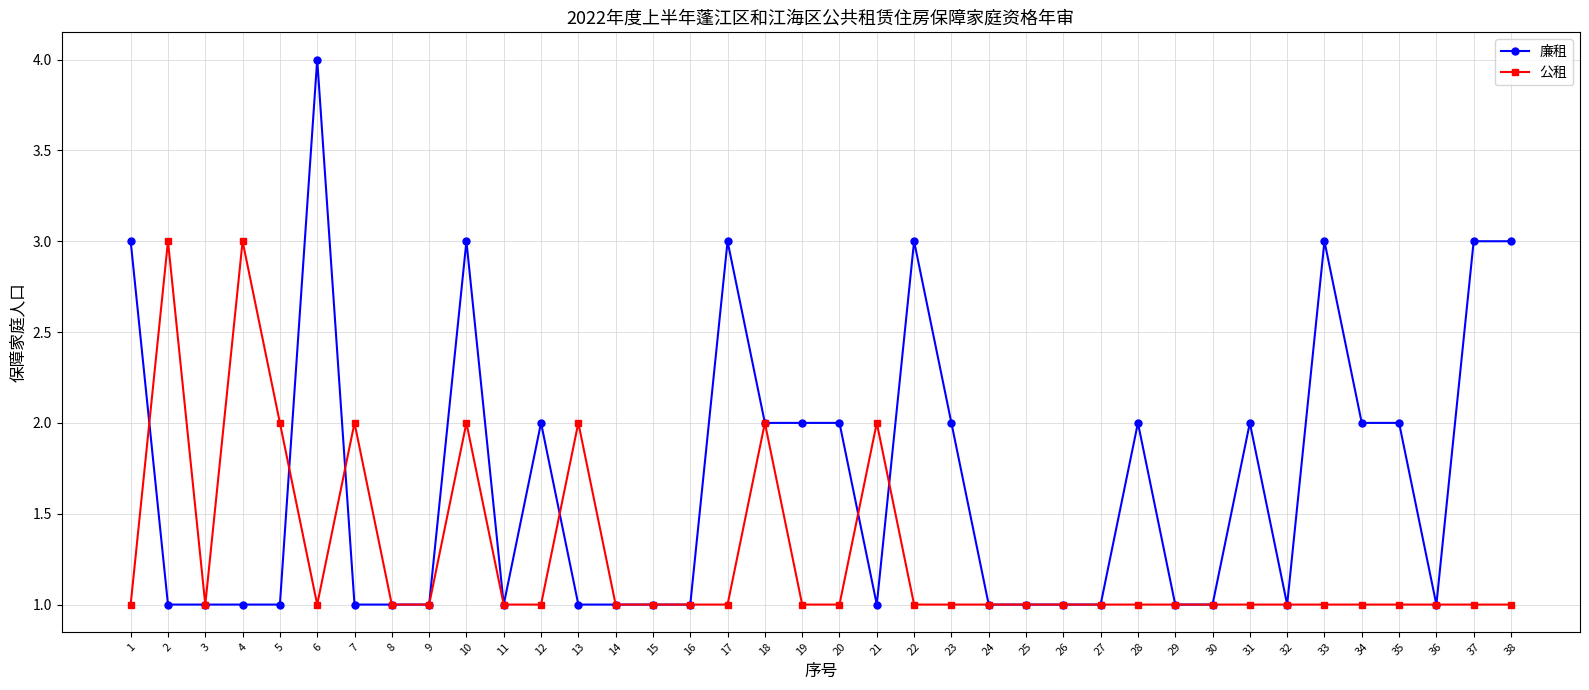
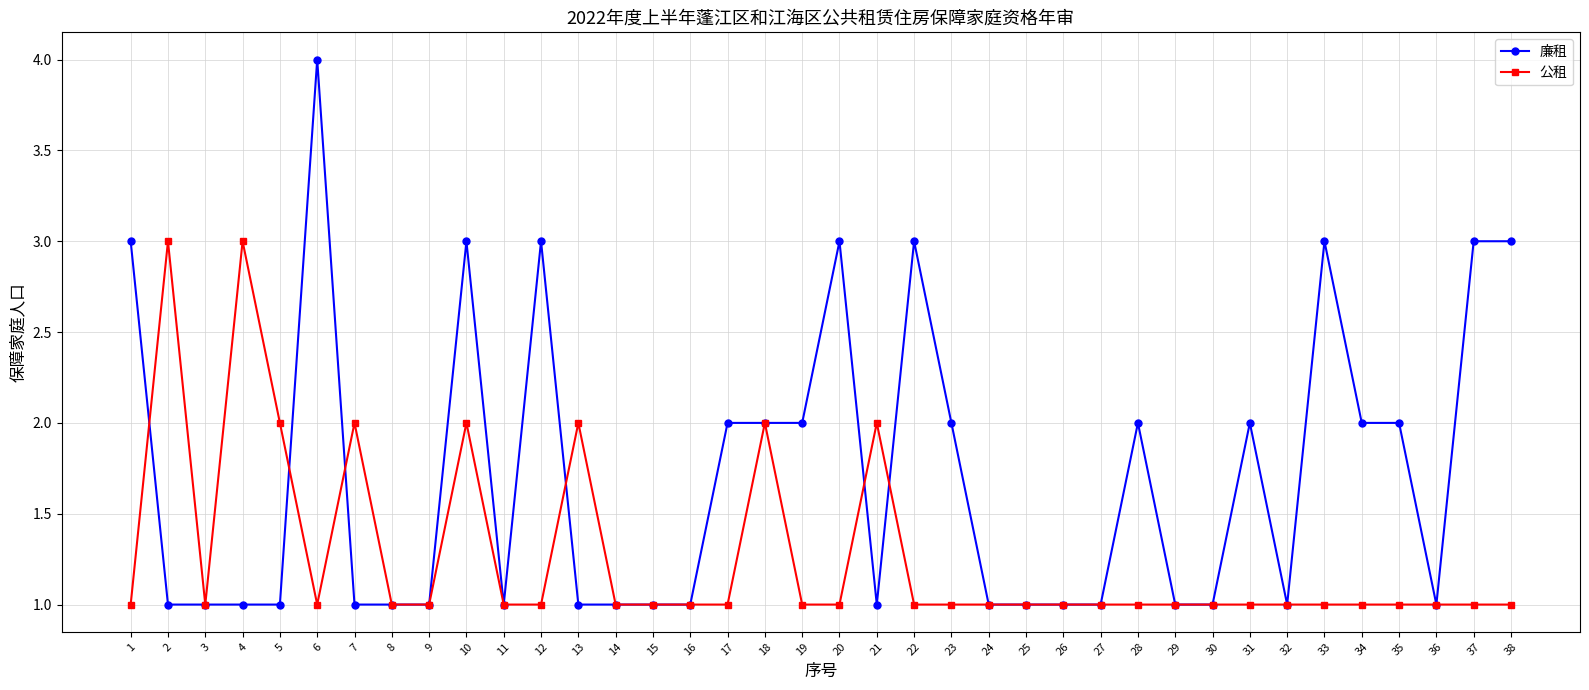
  {
    "廉租": {
      "1": 3,
      "2": 1,
      "4": 1,
      "5": 1,
      "6": 4,
      "7": 1,
      "10": 3,
-     "12": 2,
+     "12": 3,
      "13": 1,
-     "17": 3,
+     "17": 2,
      "19": 2,
-     "20": 2,
+     "20": 3,
      "21": 1,
      "22": 3,
      "23": 2,
      "28": 2,
      "31": 2,
      "33": 3,
      "34": 2,
      "35": 2,
      "37": 3,
      "38": 3
    },
    "公租": {
      "1": 1,
      "2": 3,
      "4": 3,
      "5": 2,
      "6": 1,
      "7": 2,
      "10": 2,
      "12": 1,
      "13": 2,
      "17": 1,
      "19": 1,
      "20": 1,
      "21": 2,
      "22": 1,
      "23": 1,
      "28": 1,
      "31": 1,
      "33": 1,
      "34": 1,
      "35": 1,
      "37": 1,
      "38": 1
    }
  }
